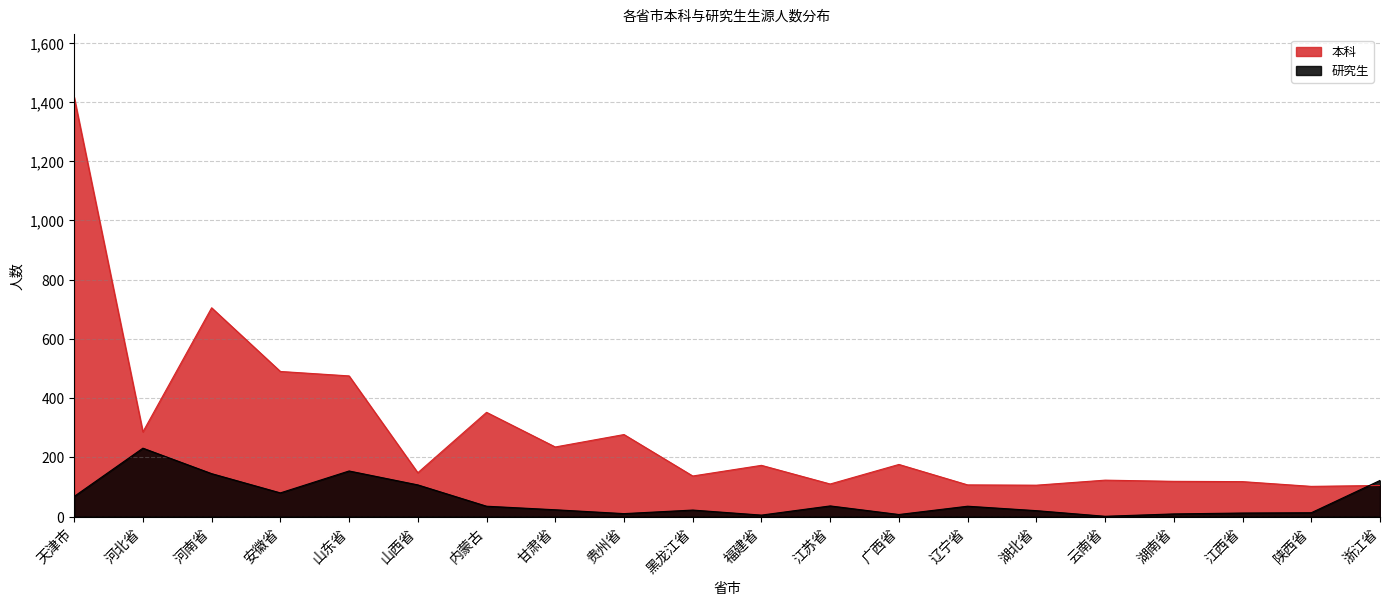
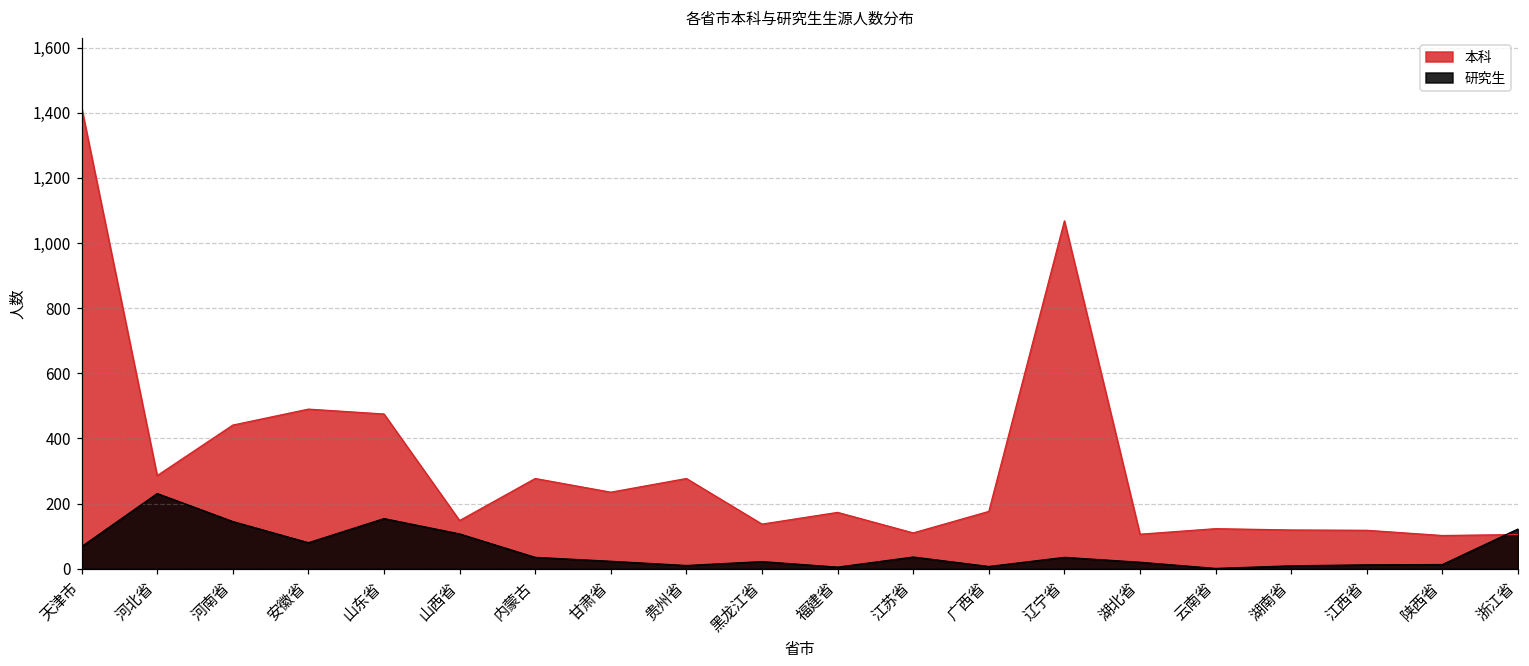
  {
    "本科": {
      "天津市": "1,420",
      "河北省": "290",
-     "河南省": "710",
+     "河南省": "440",
      "安徽省": "490",
      "山东省": "480",
      "山西省": "150",
-     "内蒙古": "350",
+     "内蒙古": "280",
      "甘肃省": "240",
      "贵州省": "280",
      "黑龙江省": "140",
      "福建省": "170",
      "江苏省": "110",
      "广西省": "180",
-     "辽宁省": "110",
+     "辽宁省": "1,070",
      "湖北省": "110",
      "云南省": "120",
      "湖南省": "120",
      "江西省": "120",
      "陕西省": "100",
      "浙江省": "110"
    },
    "研究生": {
      "天津市": "70",
      "河北省": "230",
      "河南省": "150",
      "安徽省": "80",
      "山东省": "150",
      "山西省": "110",
      "内蒙古": "40",
      "甘肃省": "20",
      "贵州省": "10",
      "黑龙江省": "20",
      "福建省": "10",
      "江苏省": "40",
      "广西省": "10",
      "辽宁省": "40",
      "湖北省": "20",
      "云南省": "0",
      "湖南省": "10",
      "江西省": "10",
      "陕西省": "10",
      "浙江省": "120"
    }
  }
